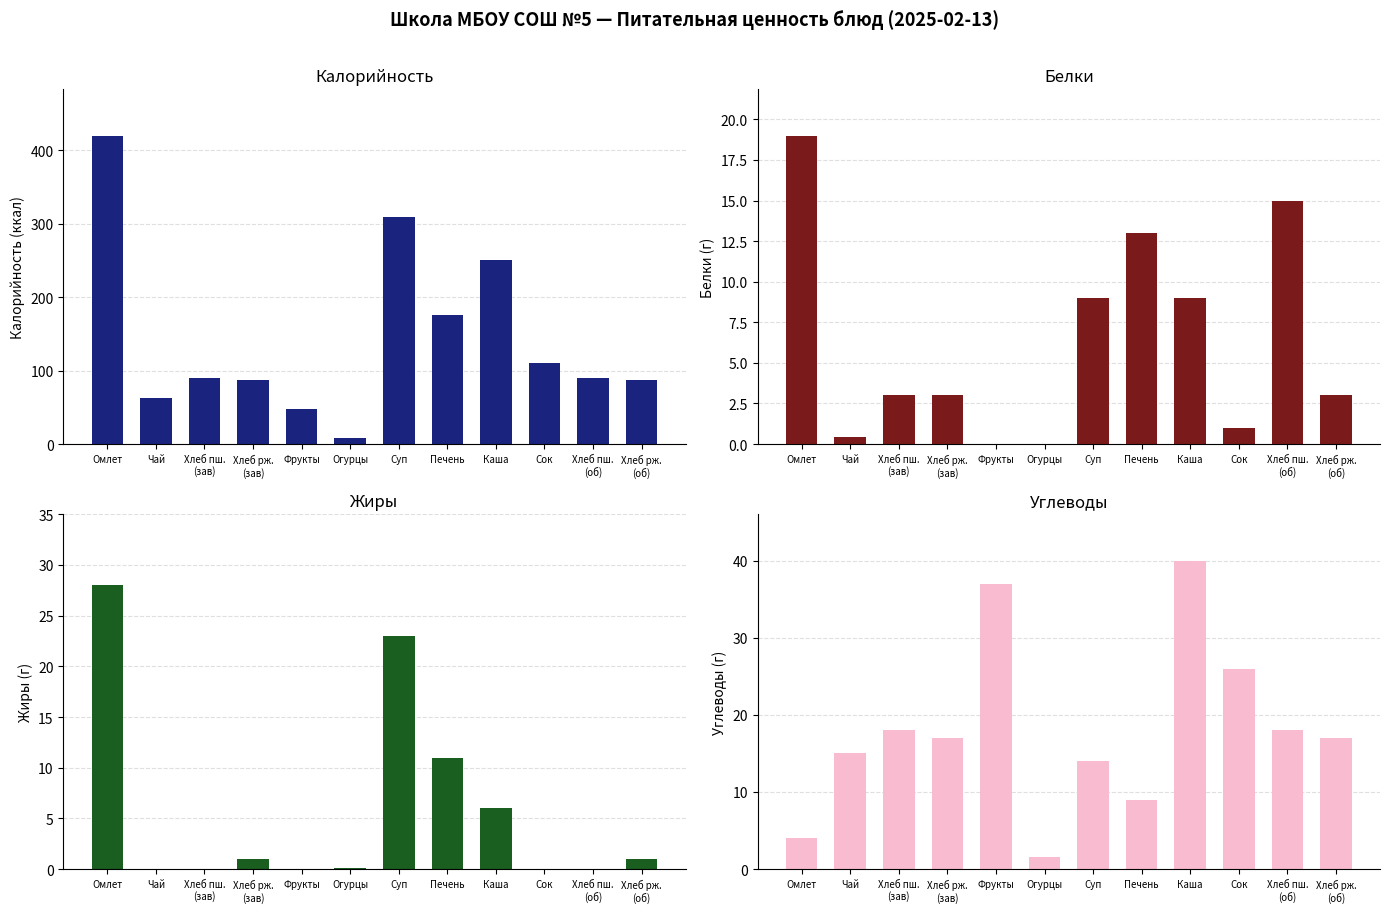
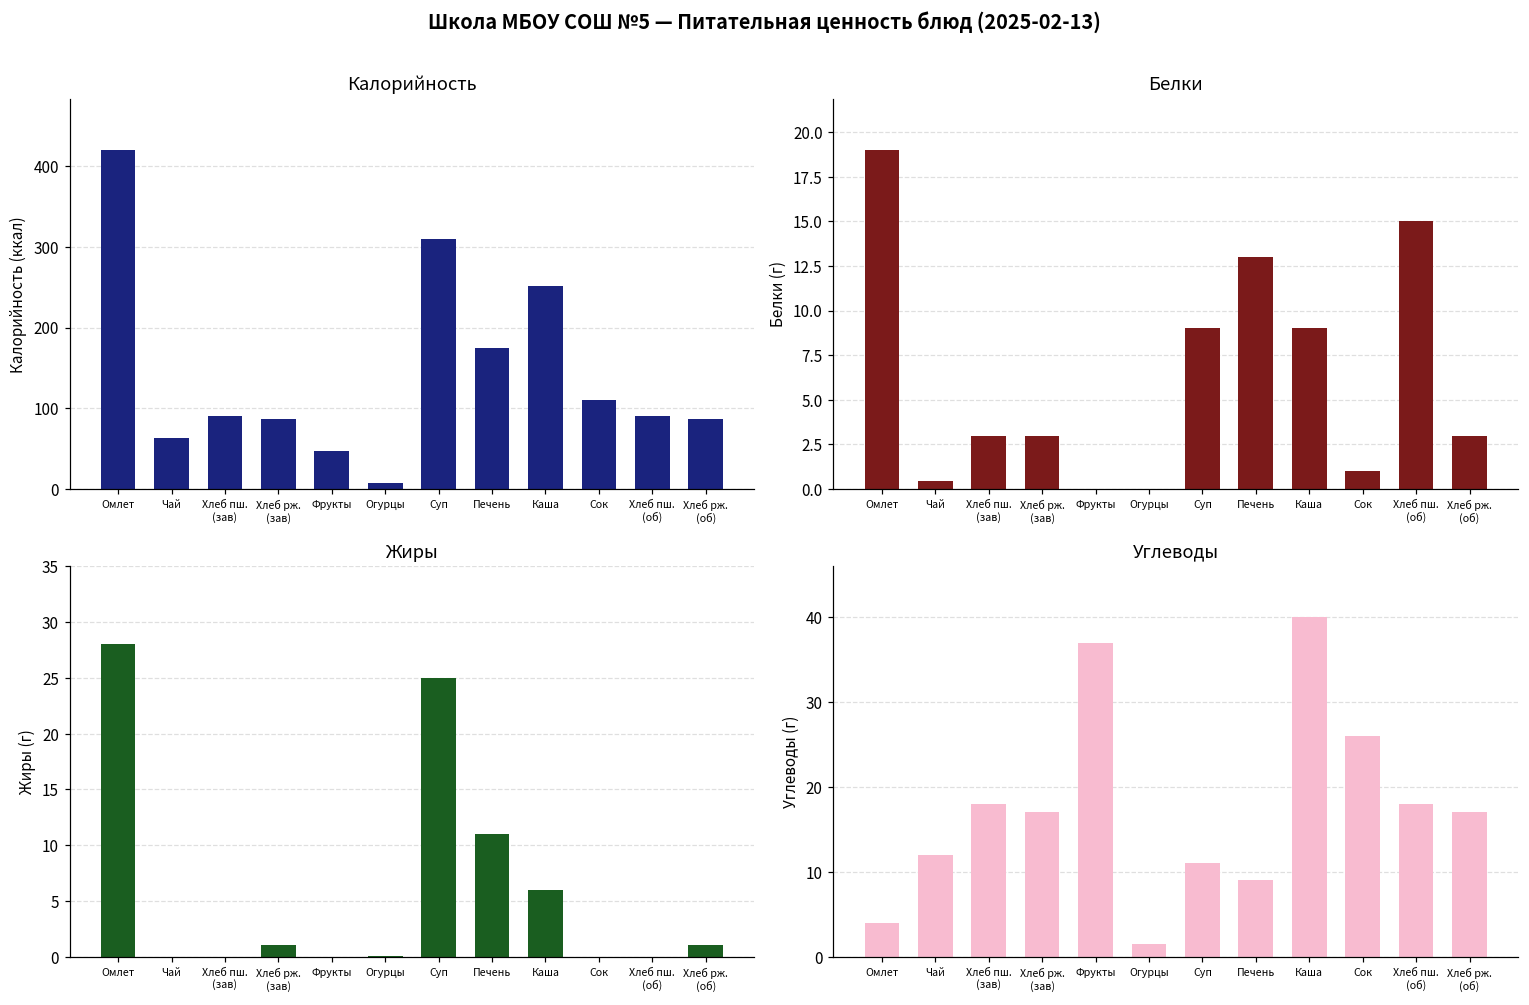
  {
    "Калорийность": {
      "Омлет": 420,
      "Чай": 60,
      "Хлеб пш. (зав)": 90,
      "Хлеб рж. (зав)": 90,
      "Фрукты": 50,
      "Огурцы": 10,
      "Суп": 310,
      "Печень": 180,
      "Каша": 250,
      "Сок": 110,
      "Хлеб пш. (об)": 90,
      "Хлеб рж. (об)": 90
    },
    "Белки": {
      "Омлет": 19.0,
      "Чай": 0.5,
      "Хлеб пш. (зав)": 3.0,
      "Хлеб рж. (зав)": 3.0,
      "Фрукты": 0.0,
      "Огурцы": 0.0,
      "Суп": 9.0,
      "Печень": 13.0,
      "Каша": 9.0,
      "Сок": 1.0,
      "Хлеб пш. (об)": 15.0,
      "Хлеб рж. (об)": 3.0
    },
    "Жиры": {
      "Омлет": 28,
      "Чай": 0,
      "Хлеб пш. (зав)": 0,
      "Хлеб рж. (зав)": 1,
      "Фрукты": 0,
-     "Суп": 23,
+     "Суп": 25,
      "Печень": 11,
      "Каша": 6,
      "Сок": 0,
      "Хлеб пш. (об)": 0,
      "Хлеб рж. (об)": 1
    },
    "Углеводы": {
      "Омлет": 4,
-     "Чай": 15,
+     "Чай": 12,
      "Хлеб пш. (зав)": 18,
      "Хлеб рж. (зав)": 17,
      "Фрукты": 37,
      "Огурцы": 2,
-     "Суп": 14,
+     "Суп": 11,
      "Печень": 9,
      "Каша": 40,
      "Сок": 26,
      "Хлеб пш. (об)": 18,
      "Хлеб рж. (об)": 17
    }
  }
